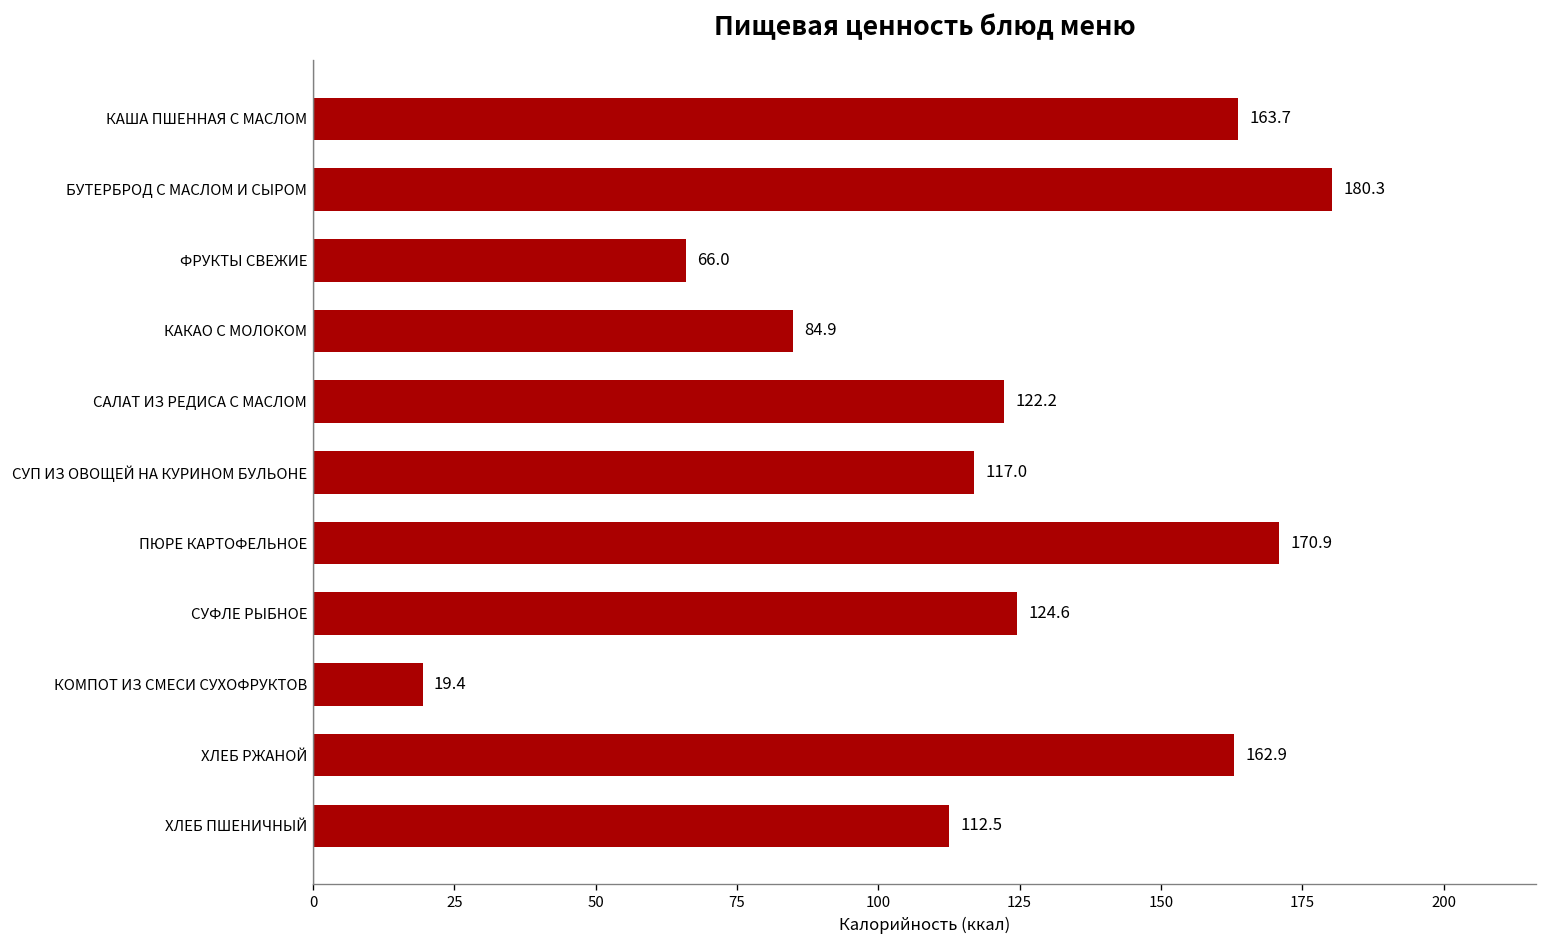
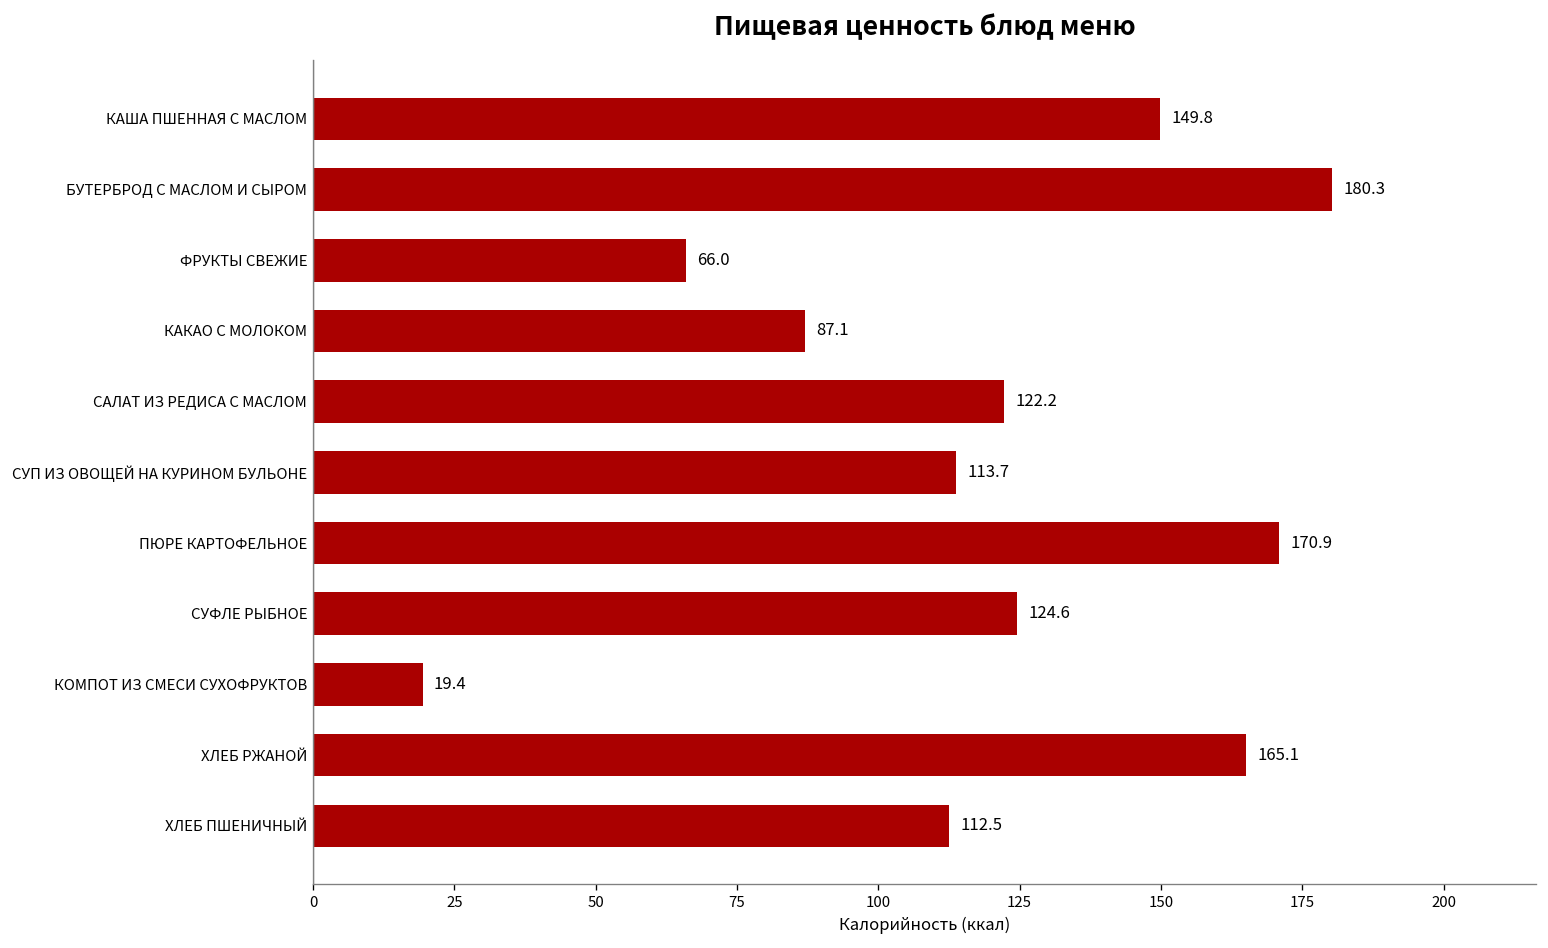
  {
-   "КАША ПШЕННАЯ С МАСЛОМ": 163.7,
+   "КАША ПШЕННАЯ С МАСЛОМ": 149.8,
    "БУТЕРБРОД С МАСЛОМ И СЫРОМ": 180.3,
    "ФРУКТЫ СВЕЖИЕ": 66.0,
-   "КАКАО С МОЛОКОМ": 84.9,
+   "КАКАО С МОЛОКОМ": 87.1,
    "САЛАТ ИЗ РЕДИСА С МАСЛОМ": 122.2,
-   "СУП ИЗ ОВОЩЕЙ НА КУРИНОМ БУЛЬОНЕ": 117.0,
+   "СУП ИЗ ОВОЩЕЙ НА КУРИНОМ БУЛЬОНЕ": 113.7,
    "ПЮРЕ КАРТОФЕЛЬНОЕ": 170.9,
    "СУФЛЕ РЫБНОЕ": 124.6,
    "КОМПОТ ИЗ СМЕСИ СУХОФРУКТОВ": 19.4,
-   "ХЛЕБ РЖАНОЙ": 162.9,
+   "ХЛЕБ РЖАНОЙ": 165.1,
    "ХЛЕБ ПШЕНИЧНЫЙ": 112.5
  }
